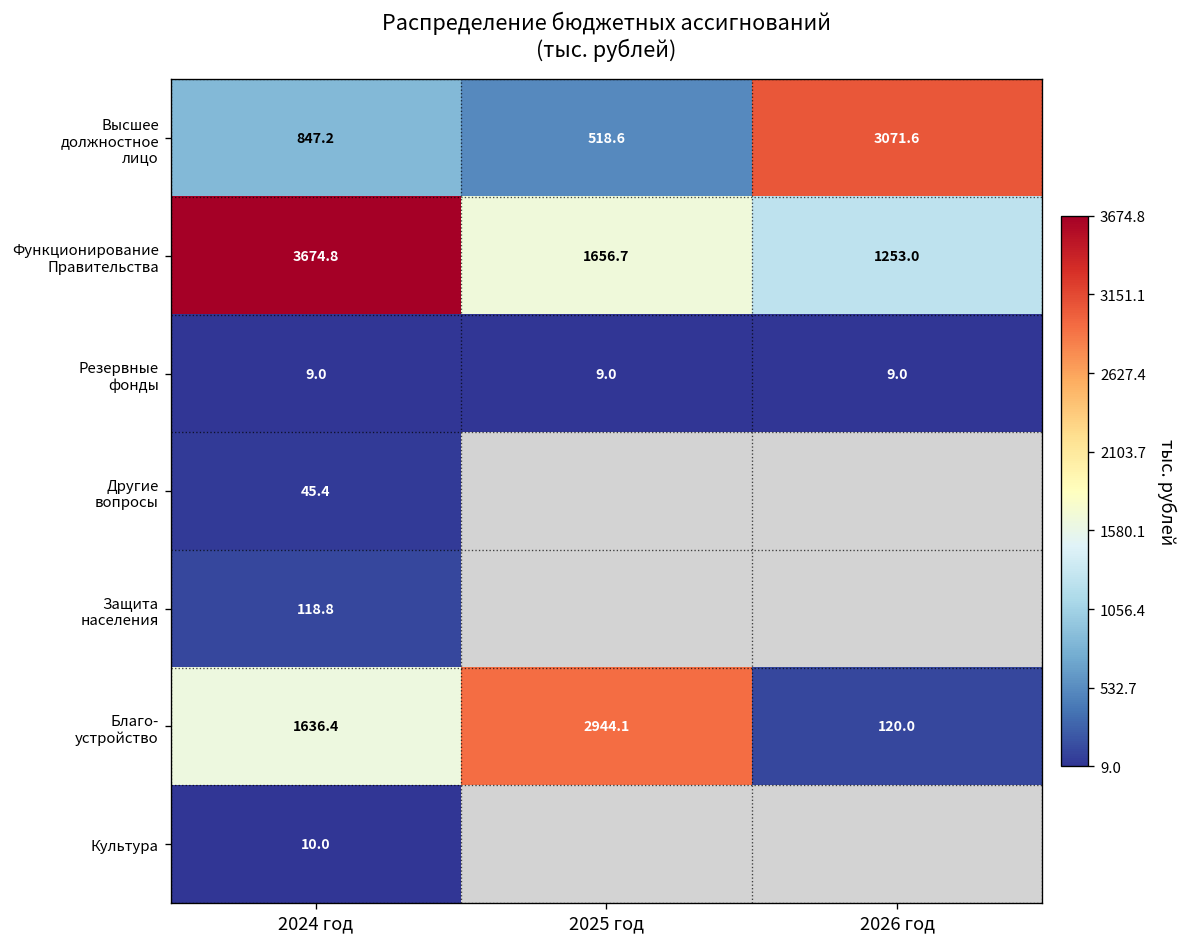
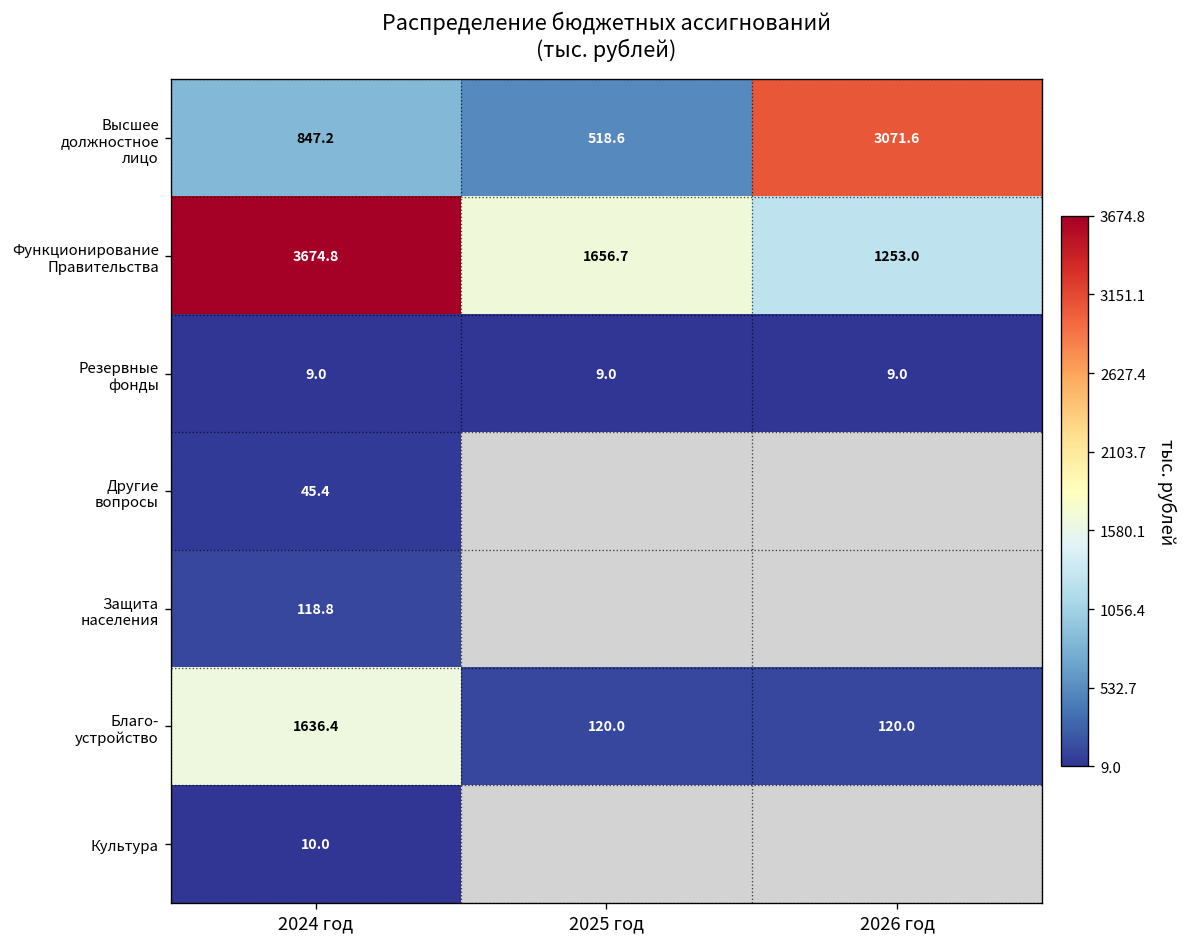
  {
    "Высшее должностное лицо": {
      "2024 год": 847.2,
      "2025 год": 518.6,
      "2026 год": 3071.6
    },
    "Функционирование Правительства": {
      "2024 год": 3674.8,
      "2025 год": 1656.7,
      "2026 год": 1253.0
    },
    "Резервные фонды": {
      "2024 год": 9.0,
      "2025 год": 9.0,
      "2026 год": 9.0
    },
    "Другие вопросы": {
      "2024 год": 45.4
    },
    "Защита населения": {
      "2024 год": 118.8
    },
    "Благо- устройство": {
      "2024 год": 1636.4,
-     "2025 год": 2944.1,
+     "2025 год": 120.0,
      "2026 год": 120.0
    },
    "Культура": {
      "2024 год": 10.0
    }
  }
